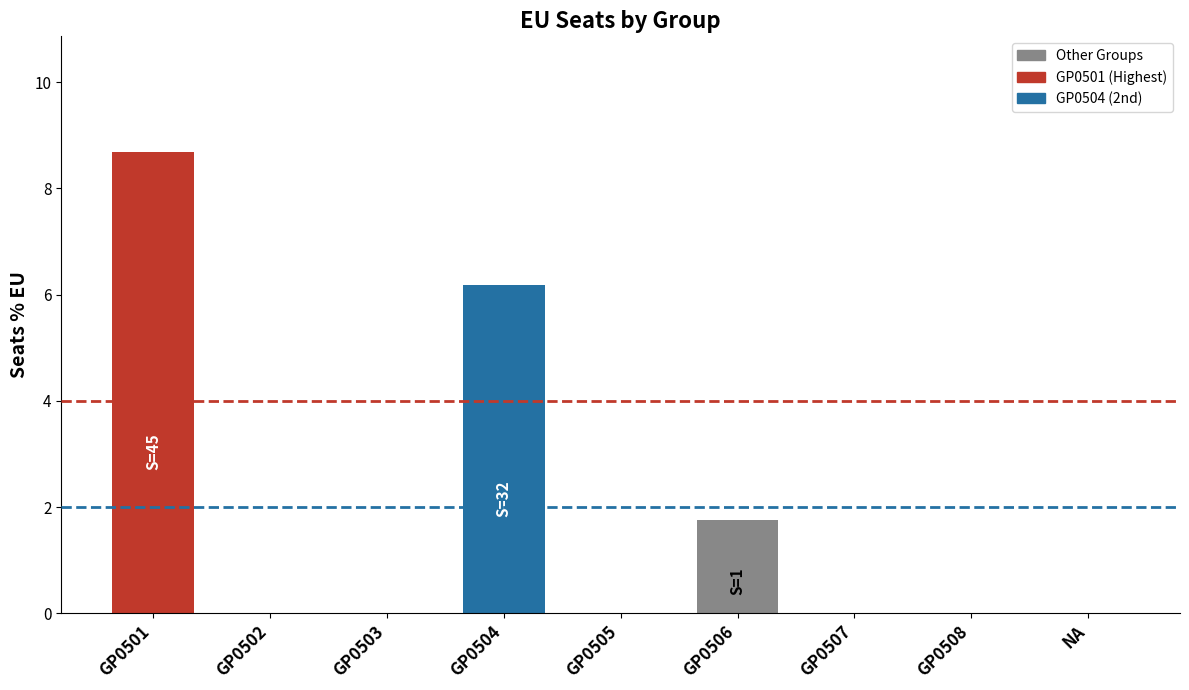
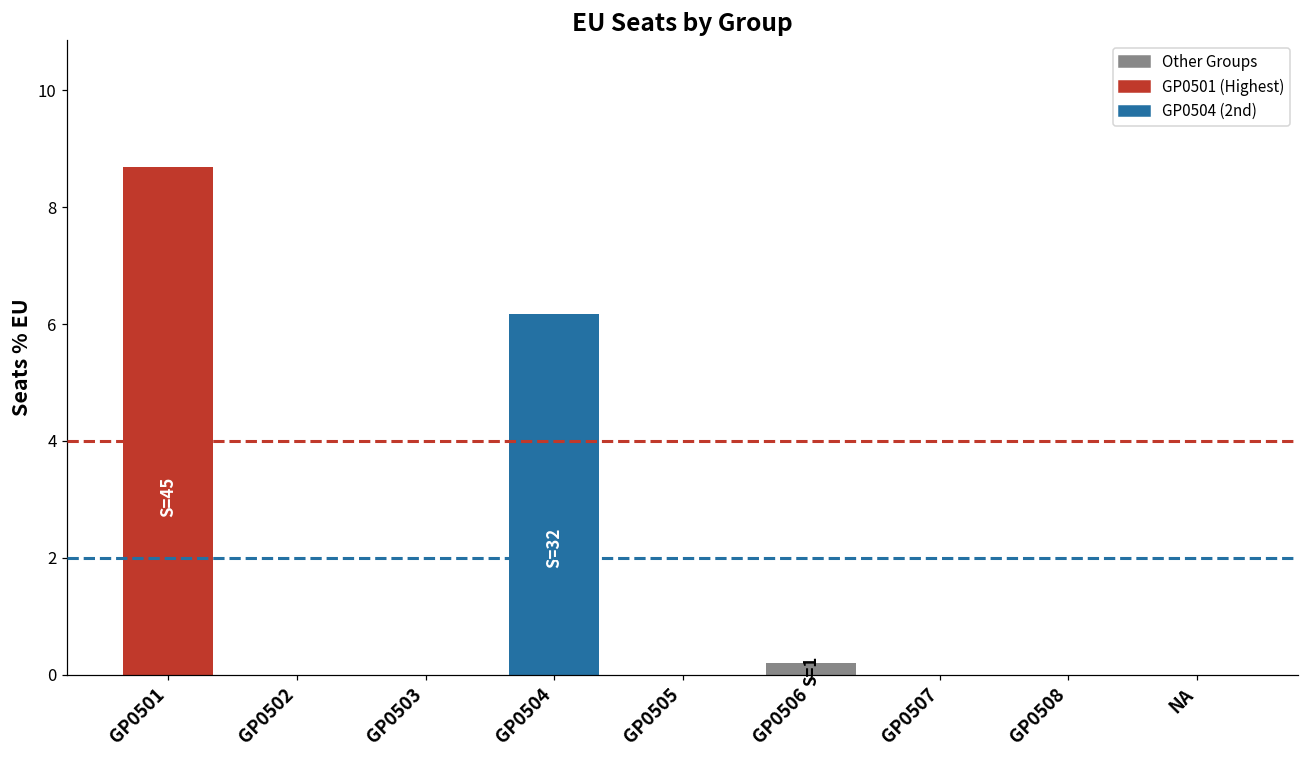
  {
    "GP0502": 0.0,
    "GP0503": 0.0,
    "GP0505": 0.0,
-   "GP0506": 1.8,
+   "GP0506": 0.2,
    "GP0507": 0.0,
    "GP0508": 0.0,
    "NA": 0.0
  }
